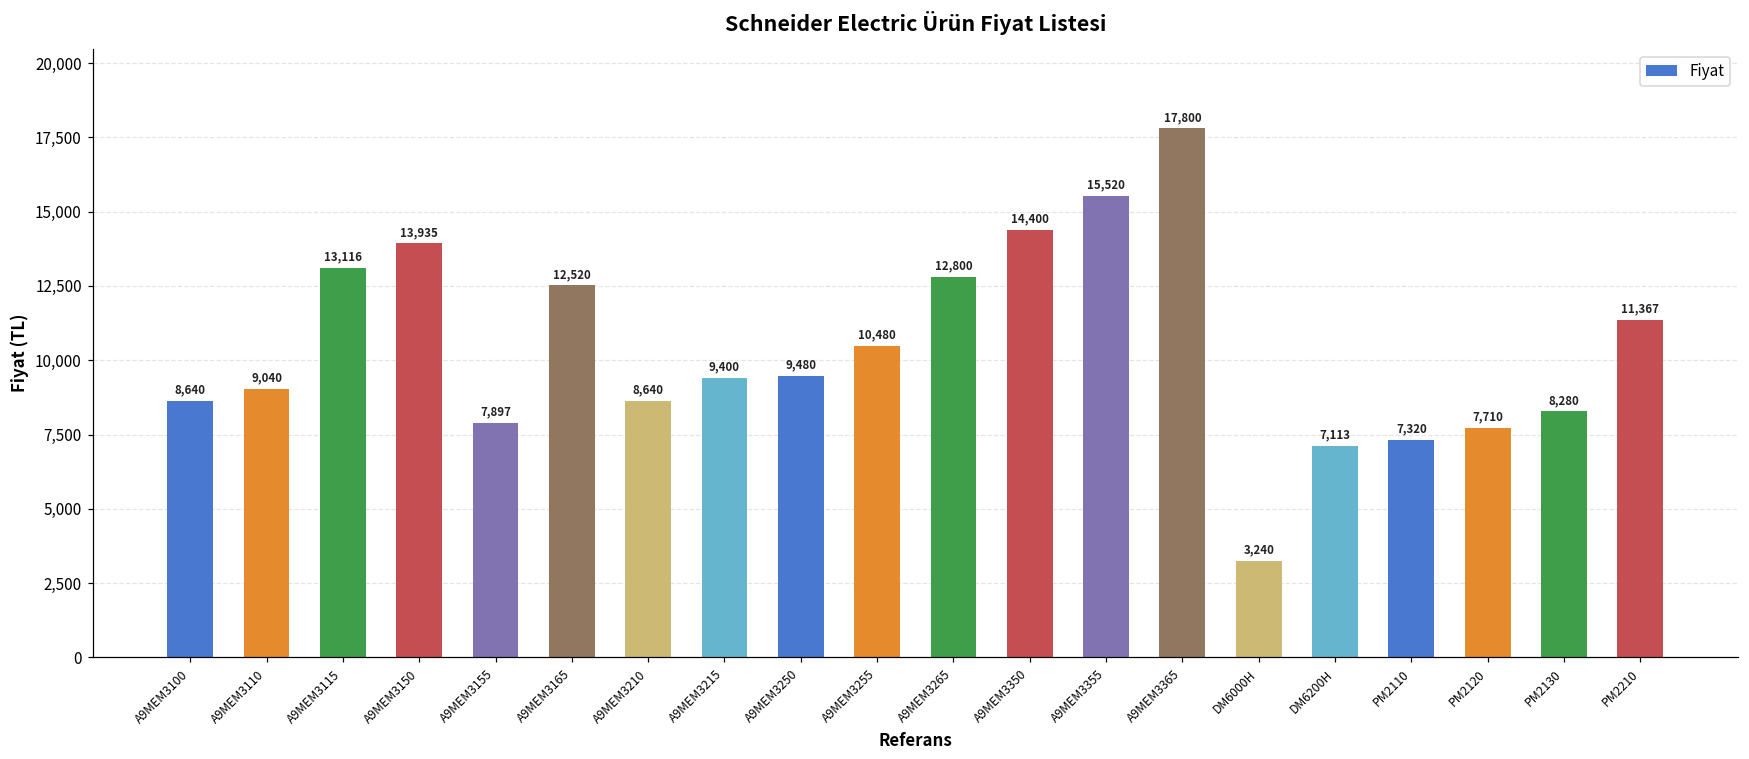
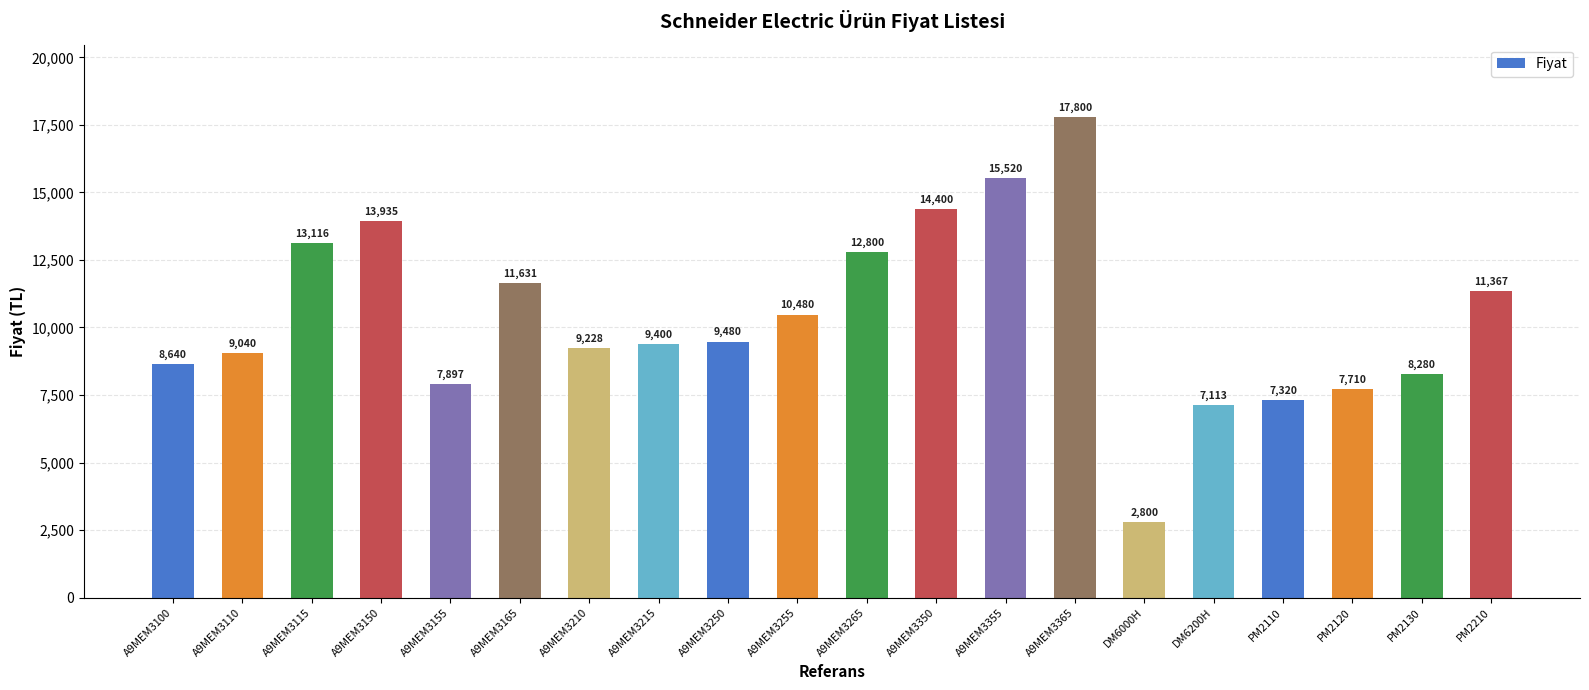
  {
    "A9MEM3100": "8,640",
    "A9MEM3110": "9,040",
    "A9MEM3115": "13,116",
    "A9MEM3150": "13,935",
    "A9MEM3155": "7,897",
-   "A9MEM3165": "12,520",
-   "A9MEM3210": "8,640",
+   "A9MEM3165": "11,631",
+   "A9MEM3210": "9,228",
    "A9MEM3215": "9,400",
    "A9MEM3250": "9,480",
    "A9MEM3255": "10,480",
    "A9MEM3265": "12,800",
    "A9MEM3350": "14,400",
    "A9MEM3355": "15,520",
    "A9MEM3365": "17,800",
-   "DM6000H": "3,240",
+   "DM6000H": "2,800",
    "DM6200H": "7,113",
    "PM2110": "7,320",
    "PM2120": "7,710",
    "PM2130": "8,280",
    "PM2210": "11,367"
  }
